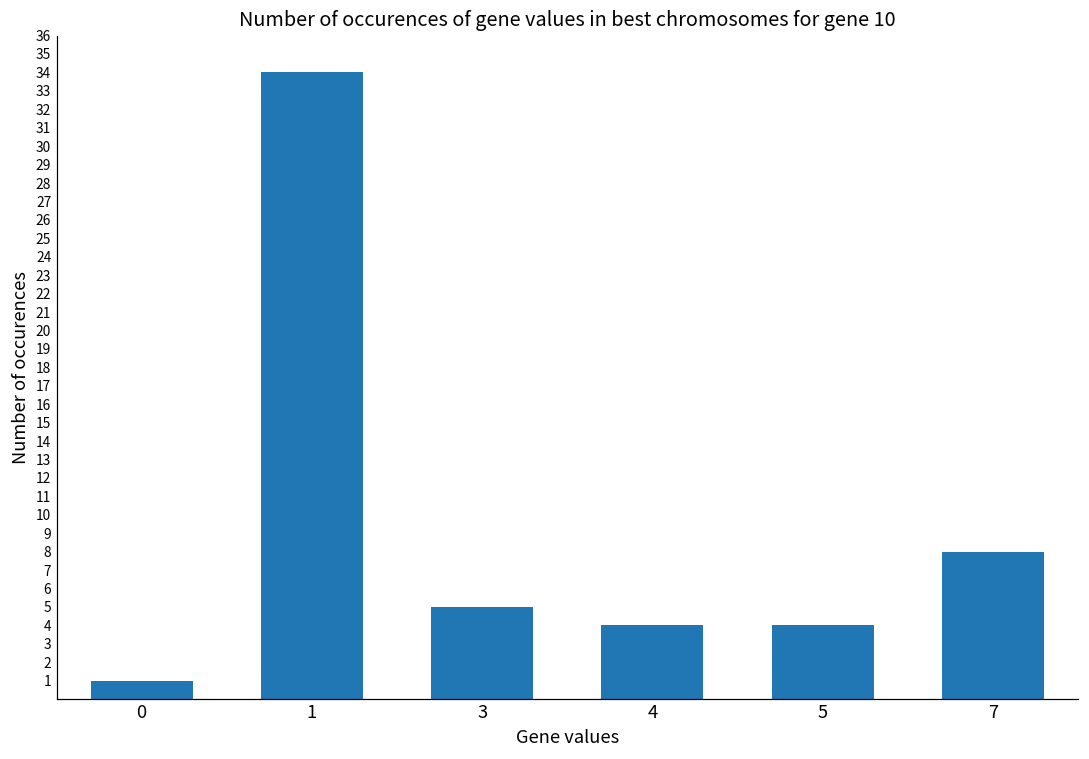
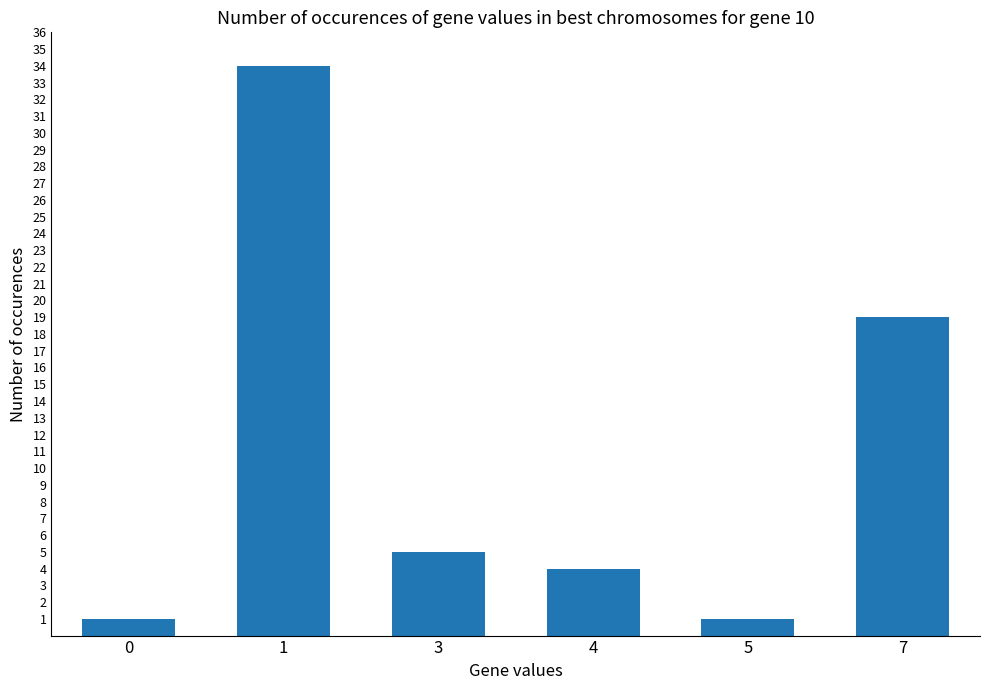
  {
    "0": 1,
    "1": 34,
    "3": 5,
    "4": 4,
-   "5": 4,
-   "7": 8
+   "5": 1,
+   "7": 19
  }
